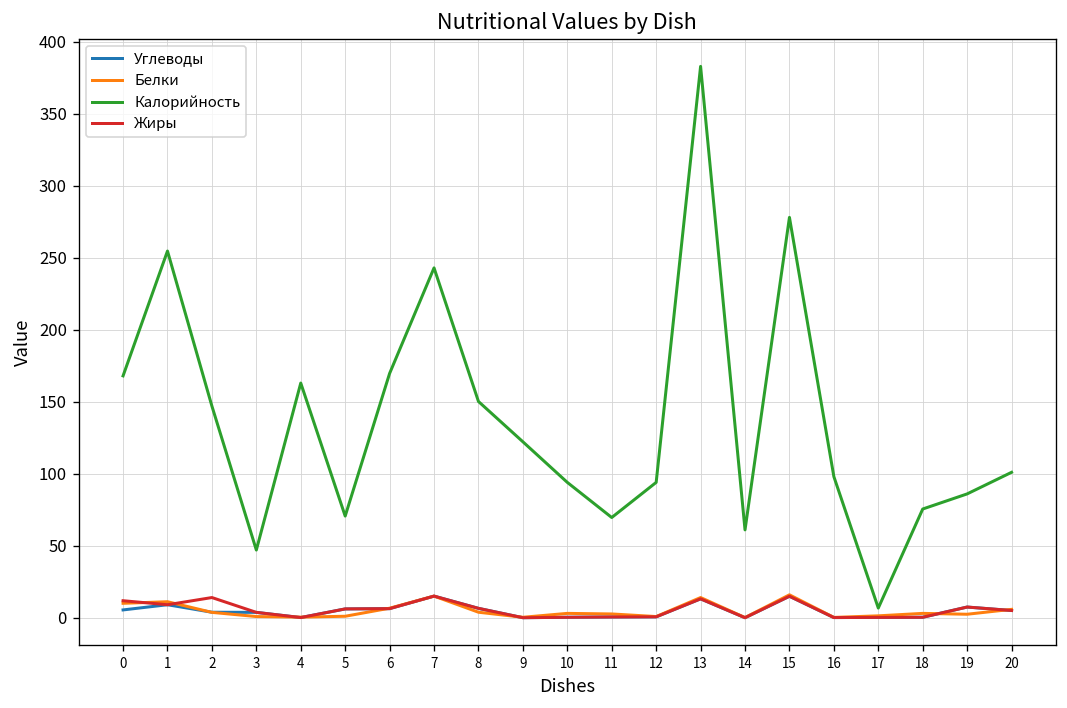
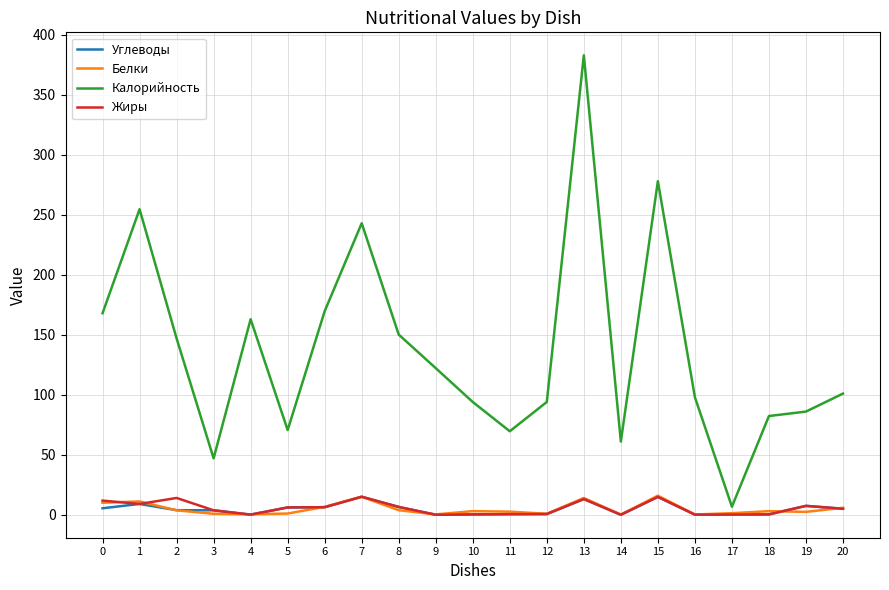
  {
    "Углеводы": {
      "0": 5
    },
    "Белки": {
      "1": 11,
      "3": 1,
      "5": 1,
      "8": 4,
      "10": 3,
      "11": 3,
      "18": 3,
      "19": 2
    },
    "Калорийность": {
      "0": 168,
      "1": 255,
      "2": 147,
      "3": 47,
      "4": 163,
      "5": 71,
      "6": 170,
      "7": 243,
      "8": 150,
      "9": 122,
      "10": 94,
      "11": 70,
      "12": 94,
      "13": 383,
      "14": 61,
      "15": 278,
      "16": 98,
      "17": 7,
-     "18": 76,
+     "18": 82,
      "19": 86,
      "20": 101
    },
    "Жиры": {
      "2": 14
    }
  }
